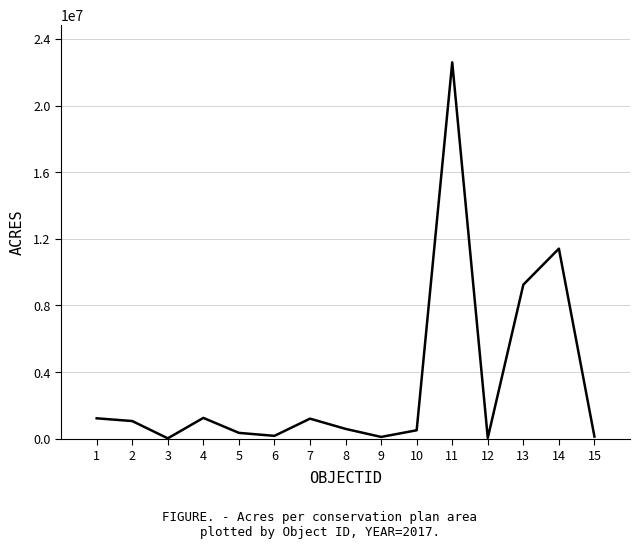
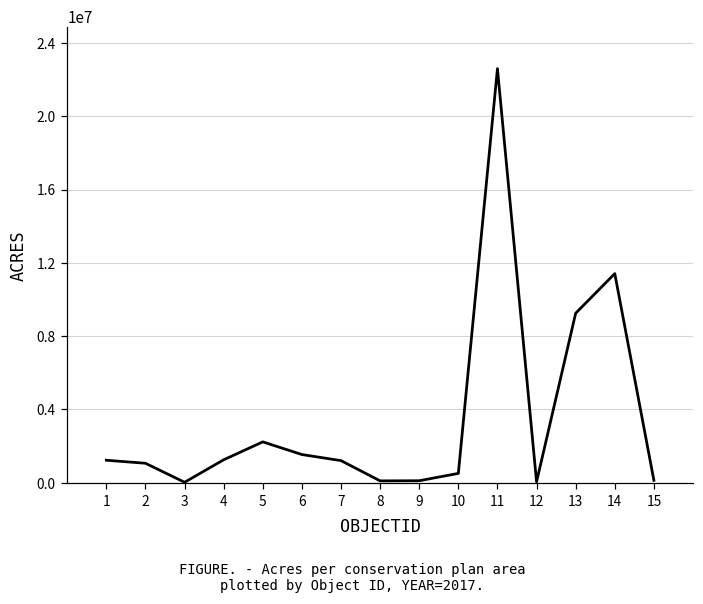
  {
    "1": 1200000,
    "2": 1100000,
    "3": 0,
    "4": 1300000,
-   "5": 400000,
-   "6": 200000,
+   "5": 2200000,
+   "6": 1500000,
    "7": 1200000,
-   "8": 600000,
+   "8": 100000,
    "9": 100000,
    "10": 500000,
    "11": 22600000,
    "12": 0,
    "13": 9200000,
    "14": 11400000,
    "15": 100000
  }
